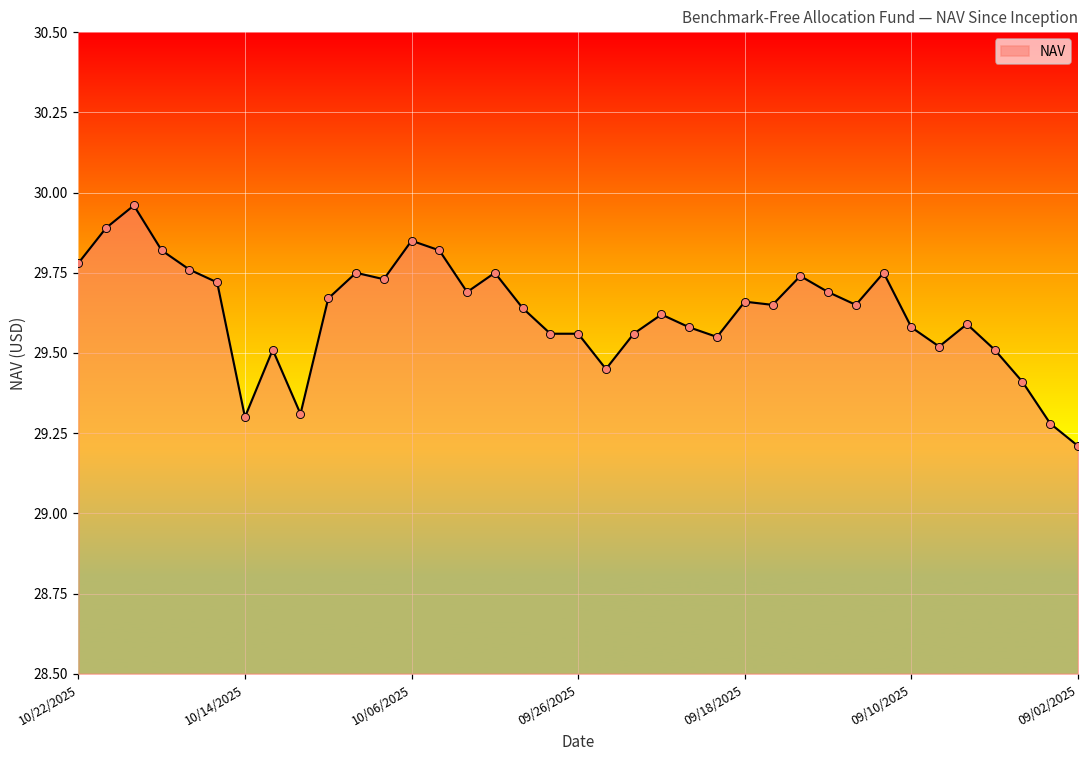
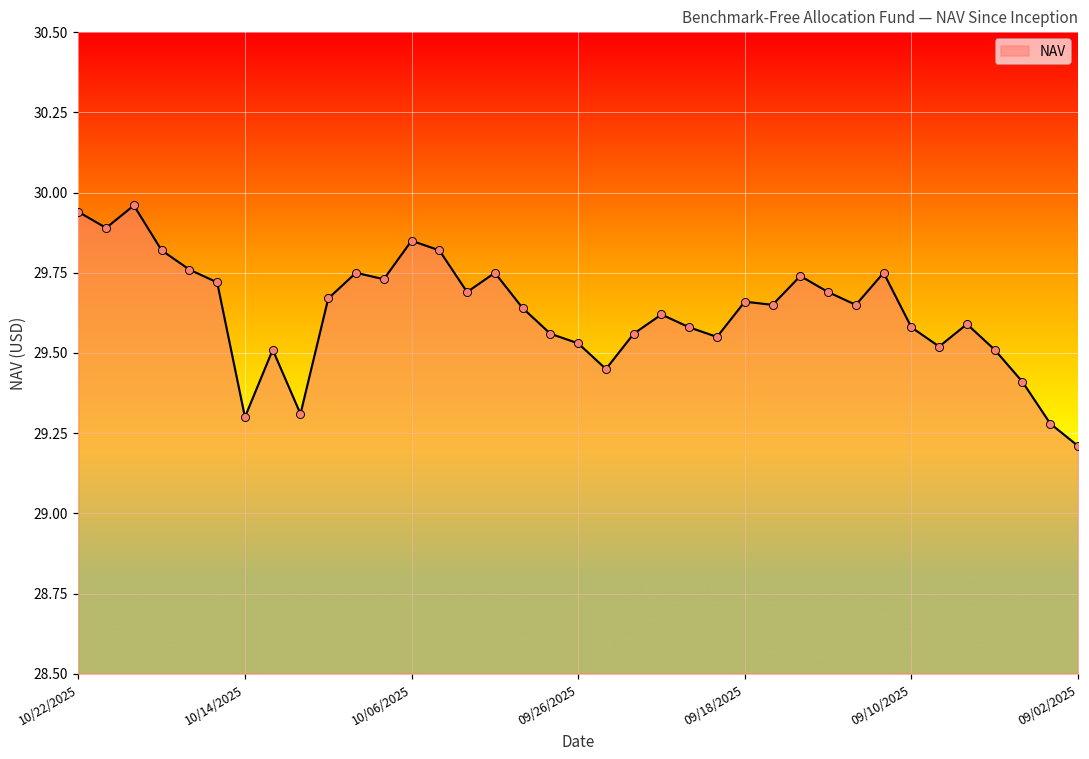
  {
-   "10/22/2025": 29.78,
+   "10/22/2025": 29.94,
    "10/14/2025": 29.30,
    "10/06/2025": 29.85,
-   "09/26/2025": 29.56,
+   "09/26/2025": 29.53,
    "09/18/2025": 29.66,
    "09/10/2025": 29.58,
    "09/02/2025": 29.21
  }
